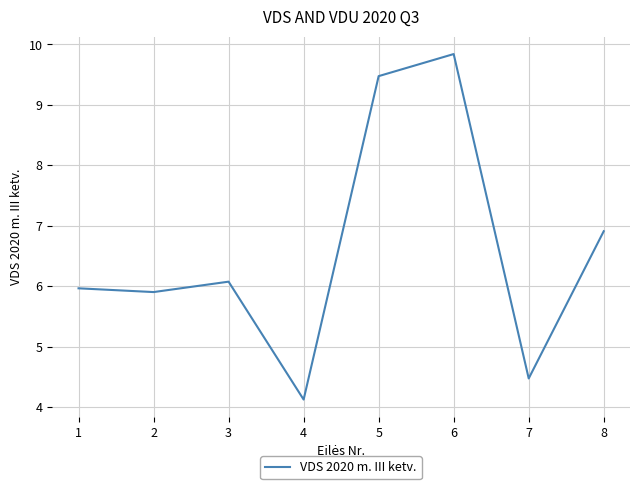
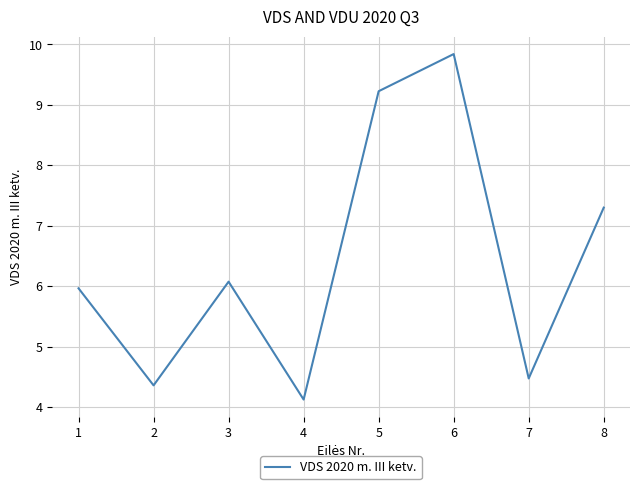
  {
    "1": 6.0,
-   "2": 5.9,
+   "2": 4.4,
    "3": 6.1,
    "4": 4.1,
-   "5": 9.5,
+   "5": 9.2,
    "6": 9.8,
    "7": 4.5,
-   "8": 6.9
+   "8": 7.3
  }
